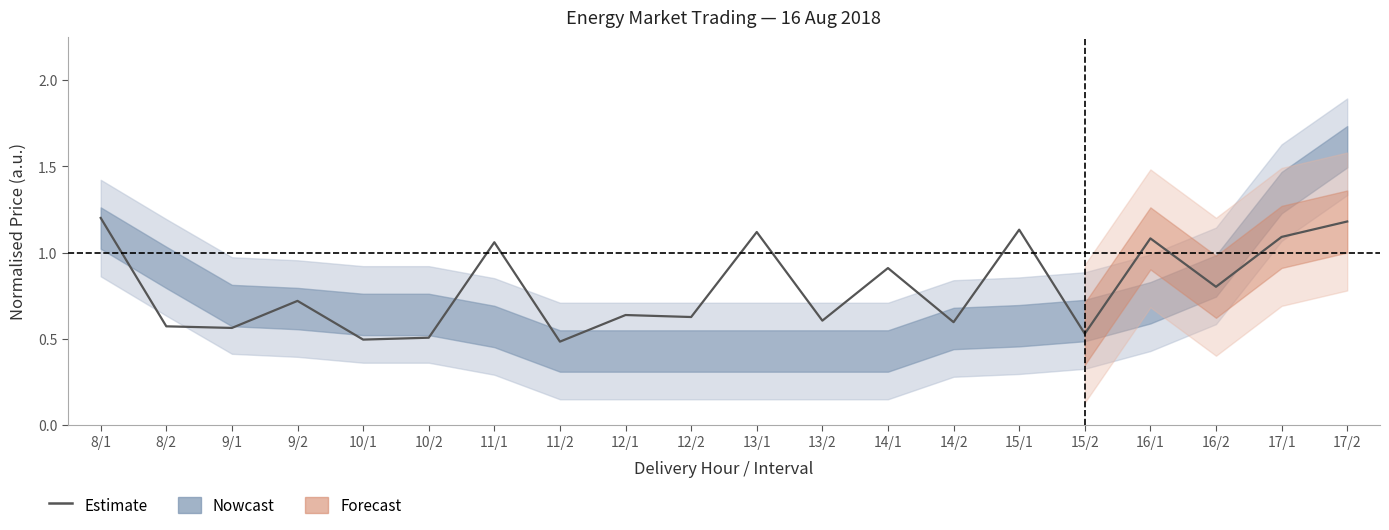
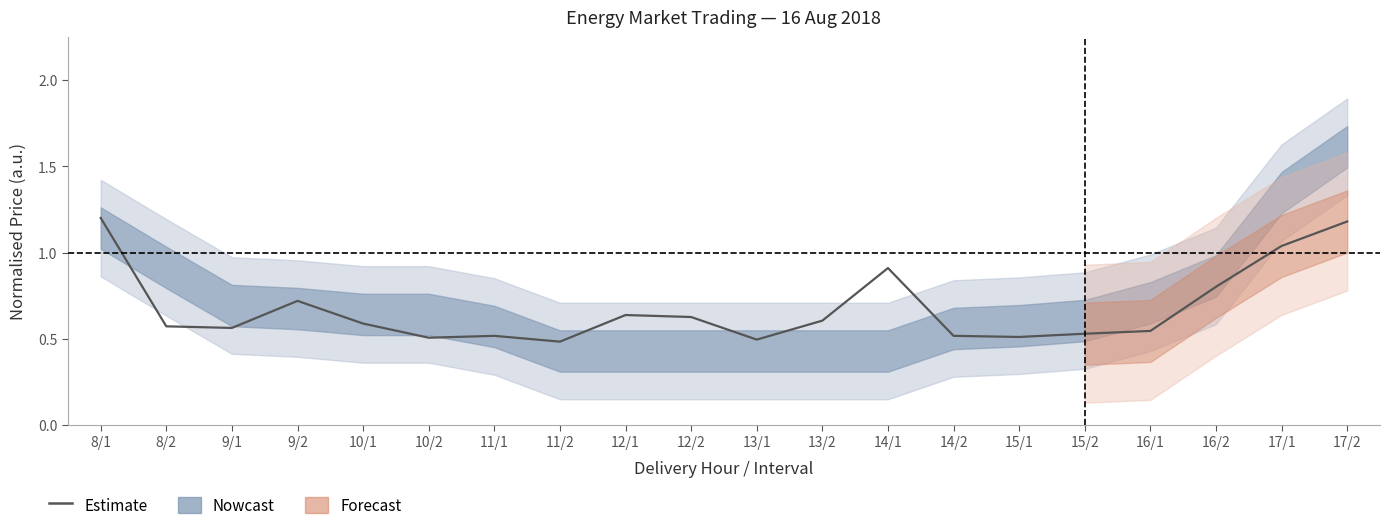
  {
    "Estimate": {
      "8/1": 1.20,
      "8/2": 0.57,
      "9/1": 0.56,
      "9/2": 0.72,
-     "10/1": 0.50,
+     "10/1": 0.59,
      "10/2": 0.51,
-     "11/1": 1.06,
+     "11/1": 0.52,
      "11/2": 0.48,
      "12/1": 0.64,
      "12/2": 0.63,
-     "13/1": 1.12,
+     "13/1": 0.50,
      "13/2": 0.60,
      "14/1": 0.91,
-     "14/2": 0.60,
-     "15/1": 1.13,
+     "14/2": 0.52,
+     "15/1": 0.51,
      "15/2": 0.53,
-     "16/1": 1.08,
+     "16/1": 0.55,
      "16/2": 0.80,
-     "17/1": 1.09,
+     "17/1": 1.04,
      "17/2": 1.18
    }
  }
